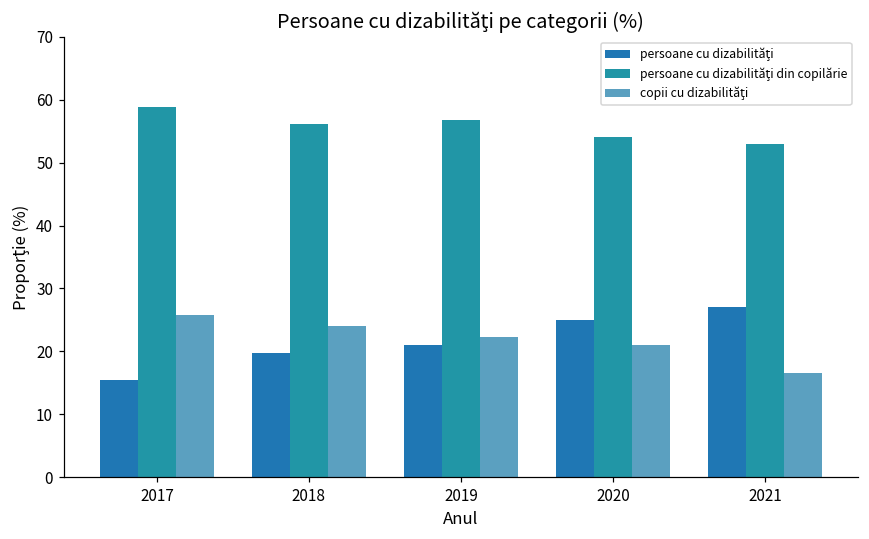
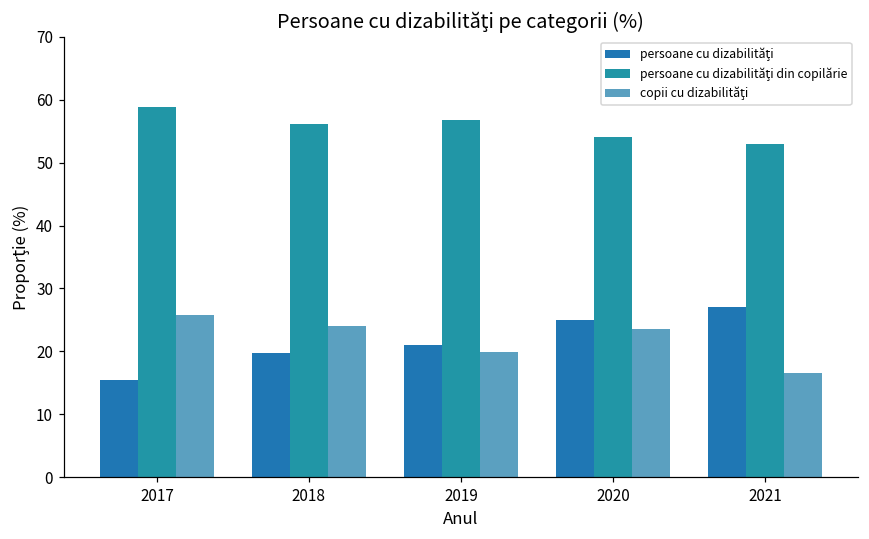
  {
    "copii cu dizabilităţi": {
      "2017": 26,
      "2018": 24,
-     "2019": 22,
-     "2020": 21,
+     "2019": 20,
+     "2020": 24,
      "2021": 17
    }
  }
